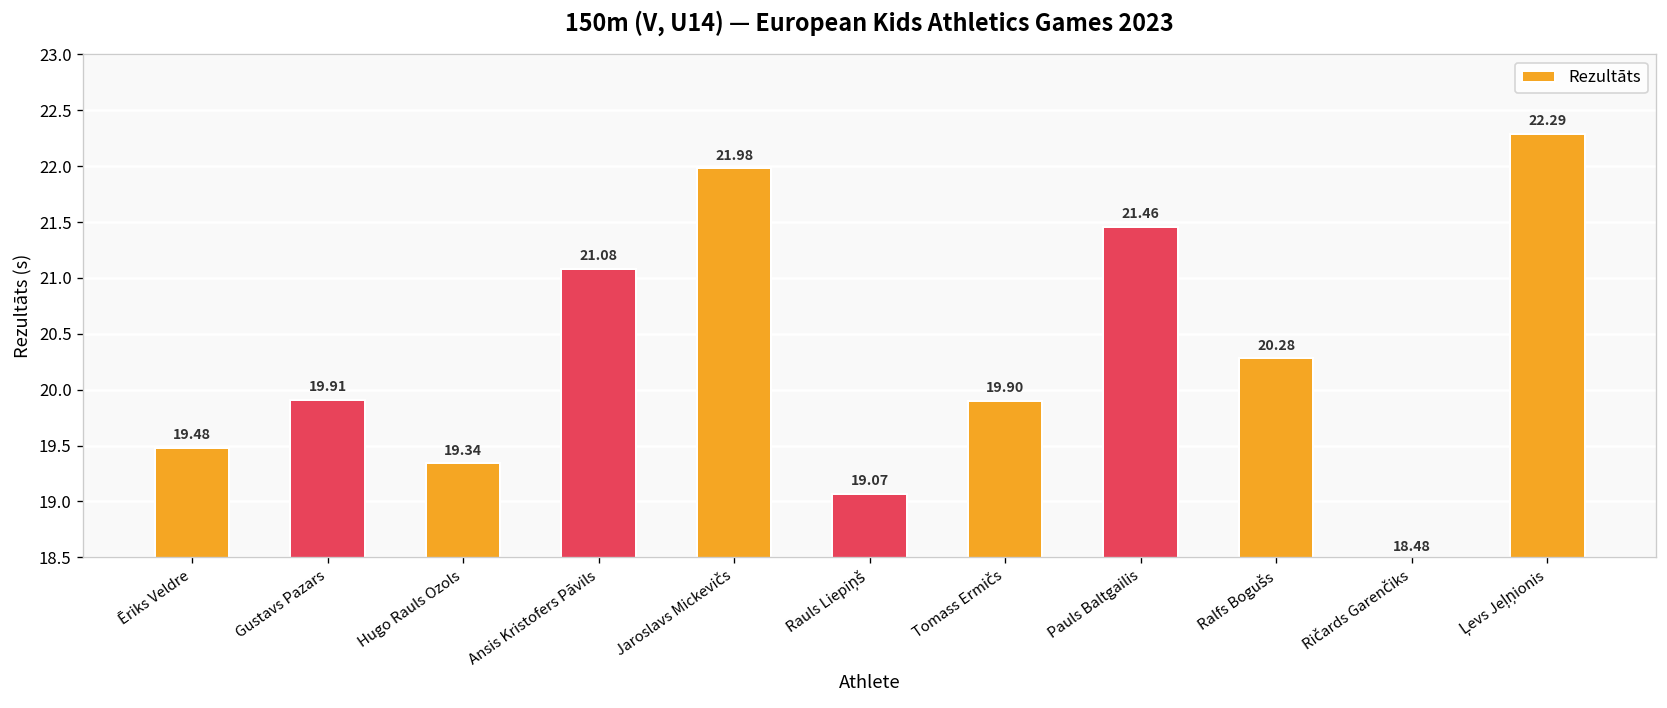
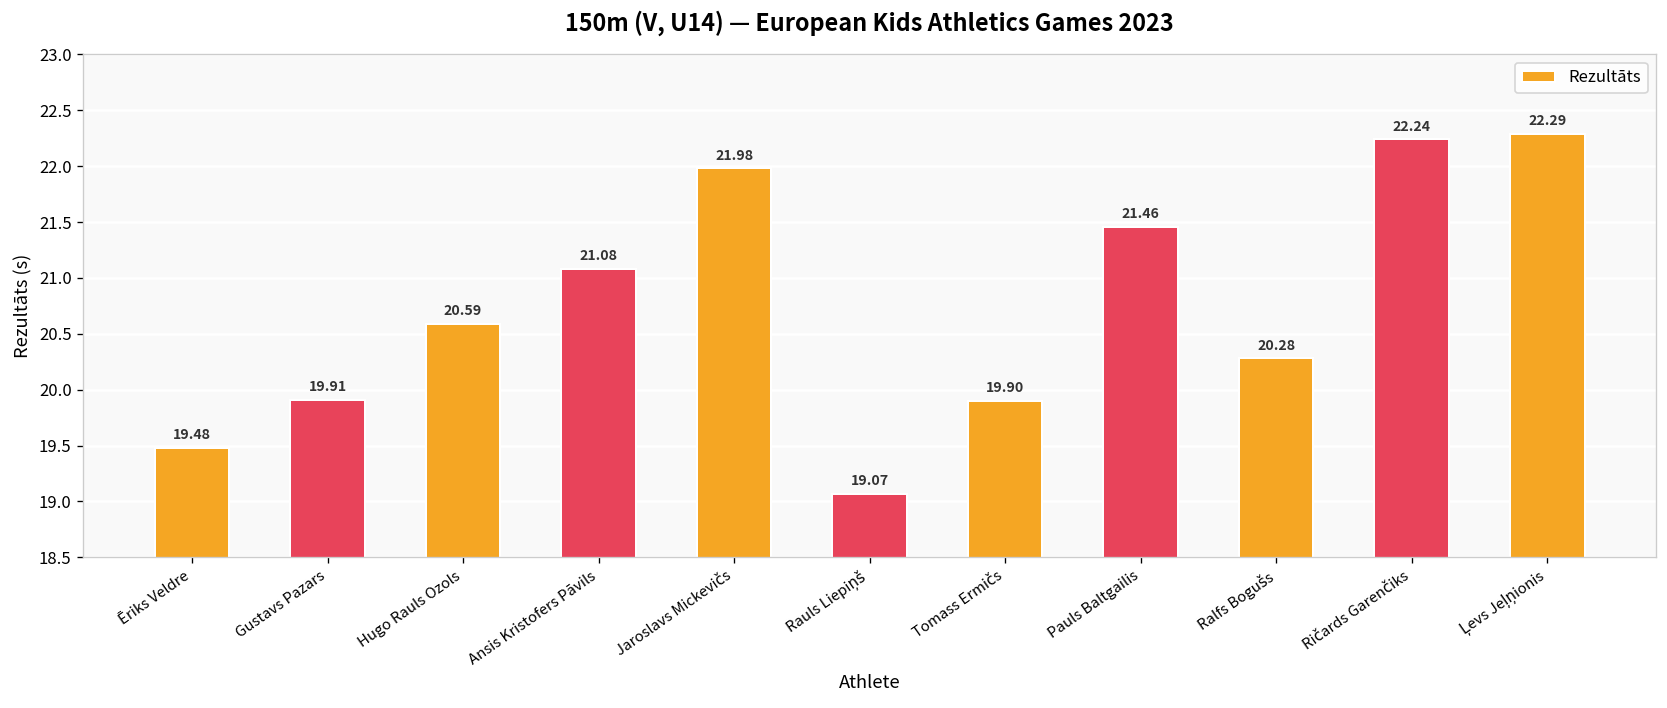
  {
    "Ēriks Veldre": 19.48,
    "Gustavs Pazars": 19.91,
-   "Hugo Rauls Ozols": 19.34,
+   "Hugo Rauls Ozols": 20.59,
    "Ansis Kristofers Pāvils": 21.08,
    "Jaroslavs Mickevičs": 21.98,
    "Rauls Liepiņš": 19.07,
    "Tomass Ermičs": 19.90,
    "Pauls Baltgailis": 21.46,
    "Ralfs Bogušs": 20.28,
-   "Ričards Garenčiks": 18.48,
+   "Ričards Garenčiks": 22.24,
    "Ļevs Jeļņionis": 22.29
  }
